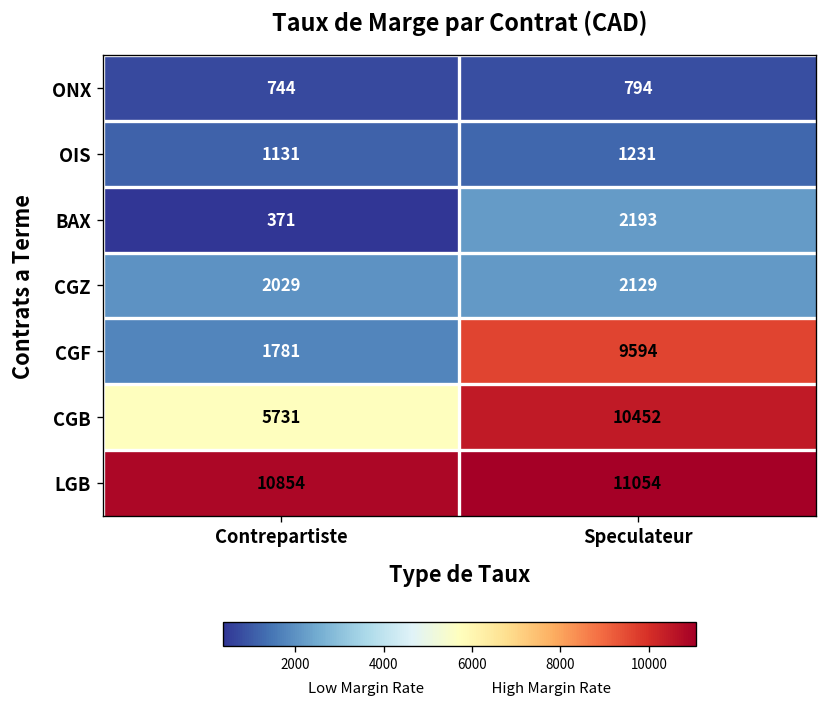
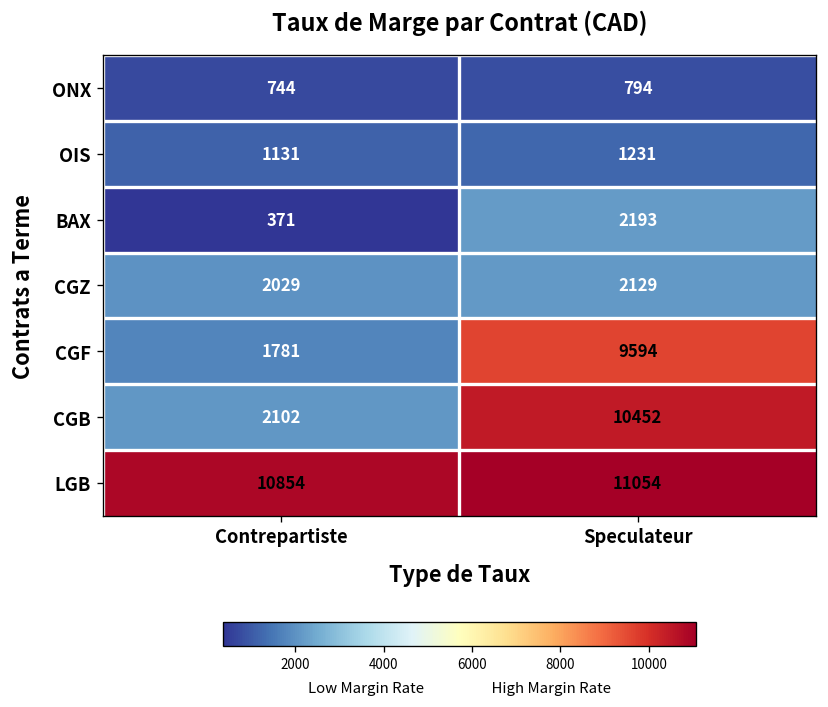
  {
    "ONX": {
      "Contrepartiste": 744,
      "Speculateur": 794
    },
    "OIS": {
      "Contrepartiste": 1131,
      "Speculateur": 1231
    },
    "BAX": {
      "Contrepartiste": 371,
      "Speculateur": 2193
    },
    "CGZ": {
      "Contrepartiste": 2029,
      "Speculateur": 2129
    },
    "CGF": {
      "Contrepartiste": 1781,
      "Speculateur": 9594
    },
    "CGB": {
-     "Contrepartiste": 5731,
+     "Contrepartiste": 2102,
      "Speculateur": 10452
    },
    "LGB": {
      "Contrepartiste": 10854,
      "Speculateur": 11054
    }
  }
